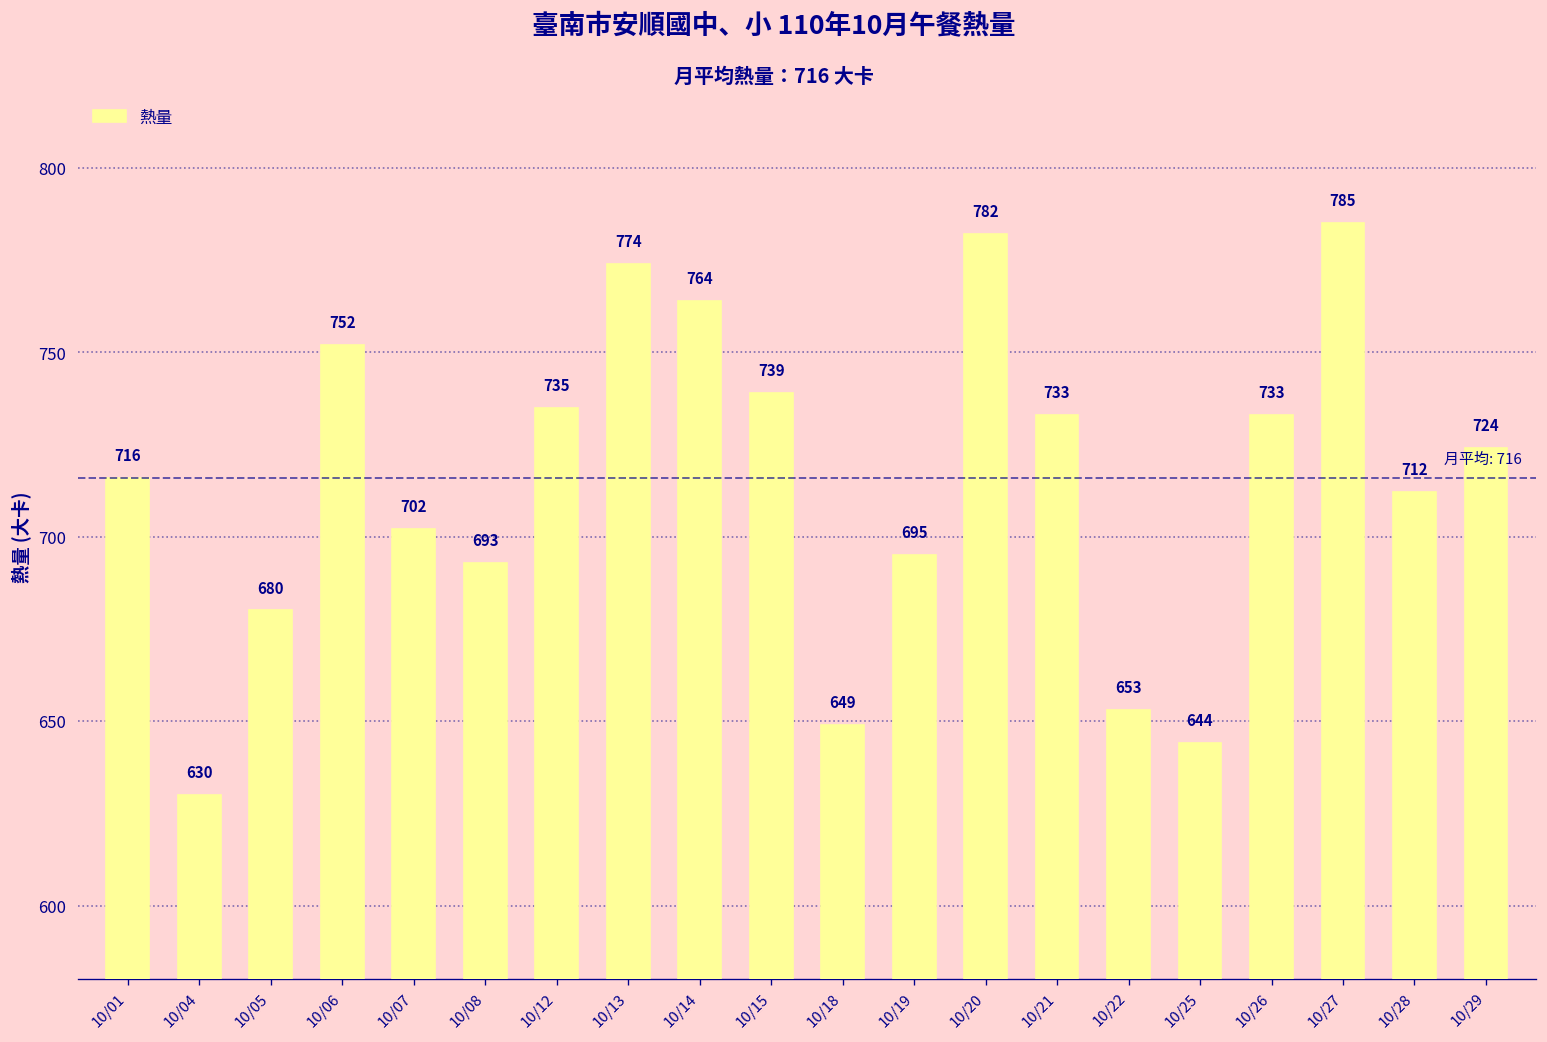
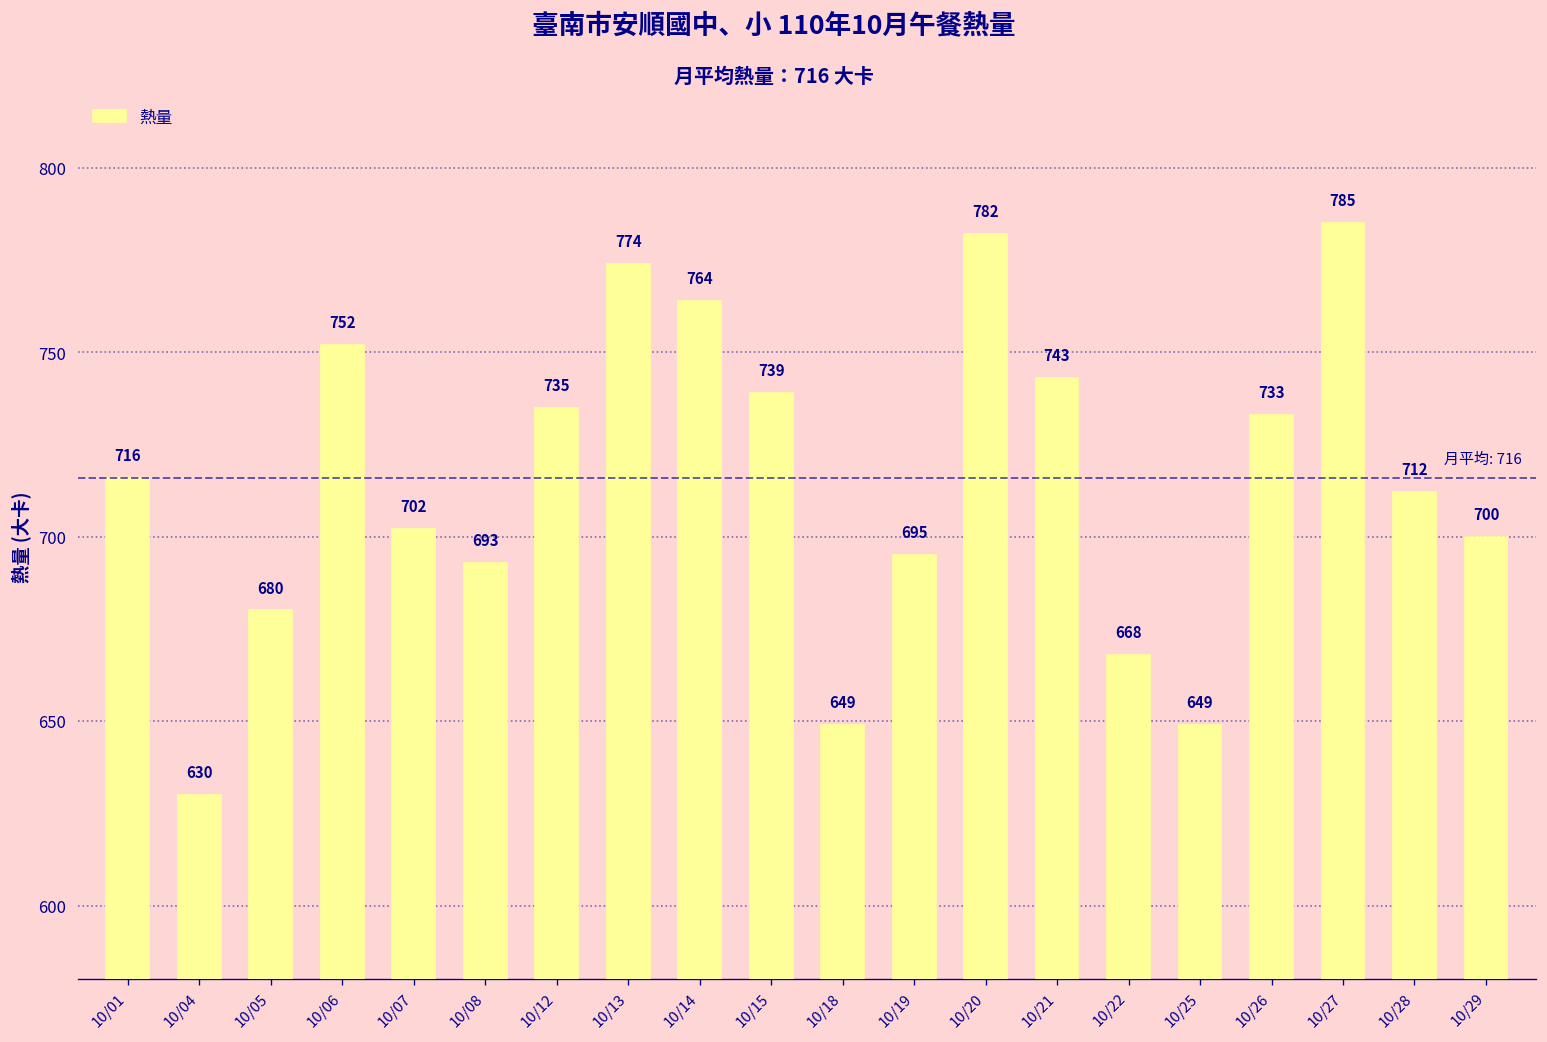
  {
    "10/01": 716,
    "10/04": 630,
    "10/05": 680,
    "10/06": 752,
    "10/07": 702,
    "10/08": 693,
    "10/12": 735,
    "10/13": 774,
    "10/14": 764,
    "10/15": 739,
    "10/18": 649,
    "10/19": 695,
    "10/20": 782,
-   "10/21": 733,
-   "10/22": 653,
-   "10/25": 644,
+   "10/21": 743,
+   "10/22": 668,
+   "10/25": 649,
    "10/26": 733,
    "10/27": 785,
    "10/28": 712,
-   "10/29": 724
+   "10/29": 700
  }
